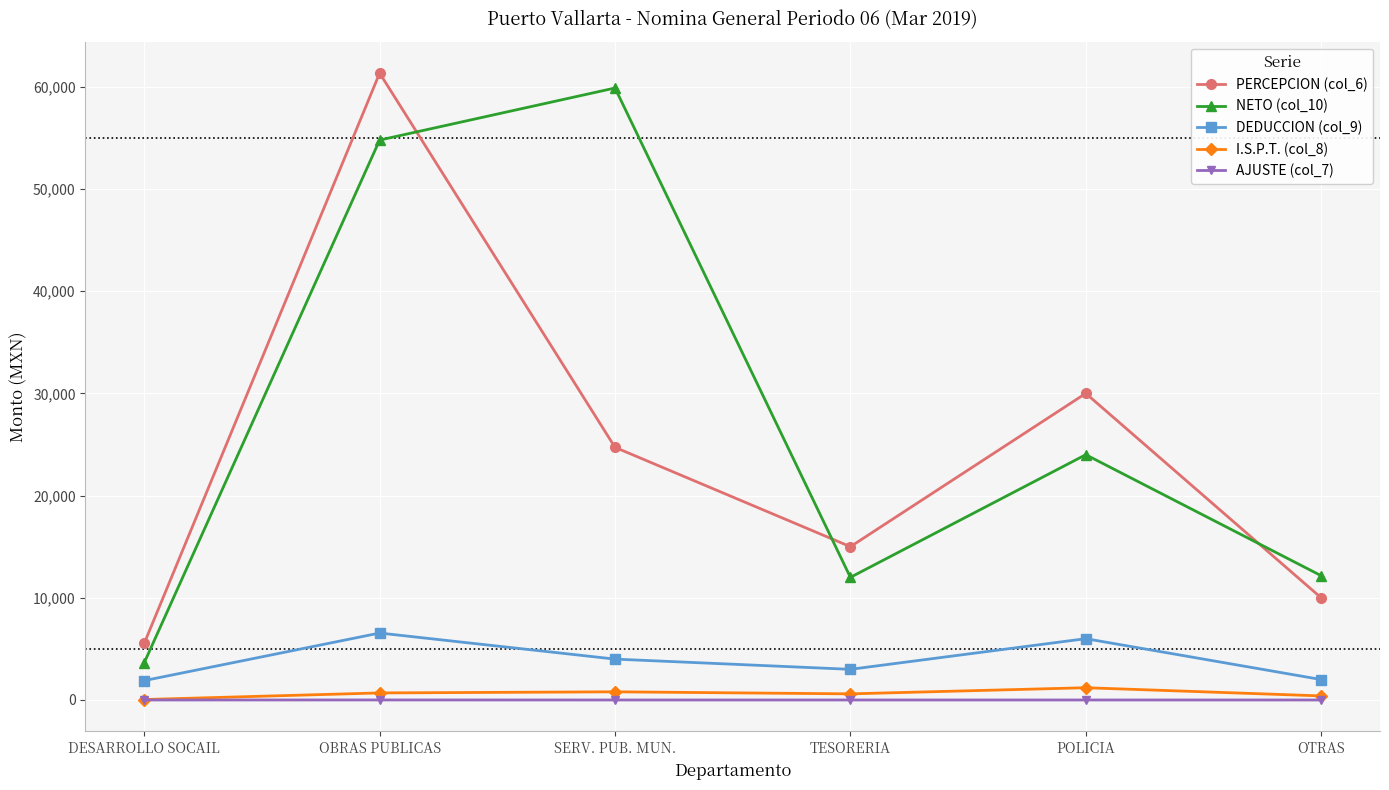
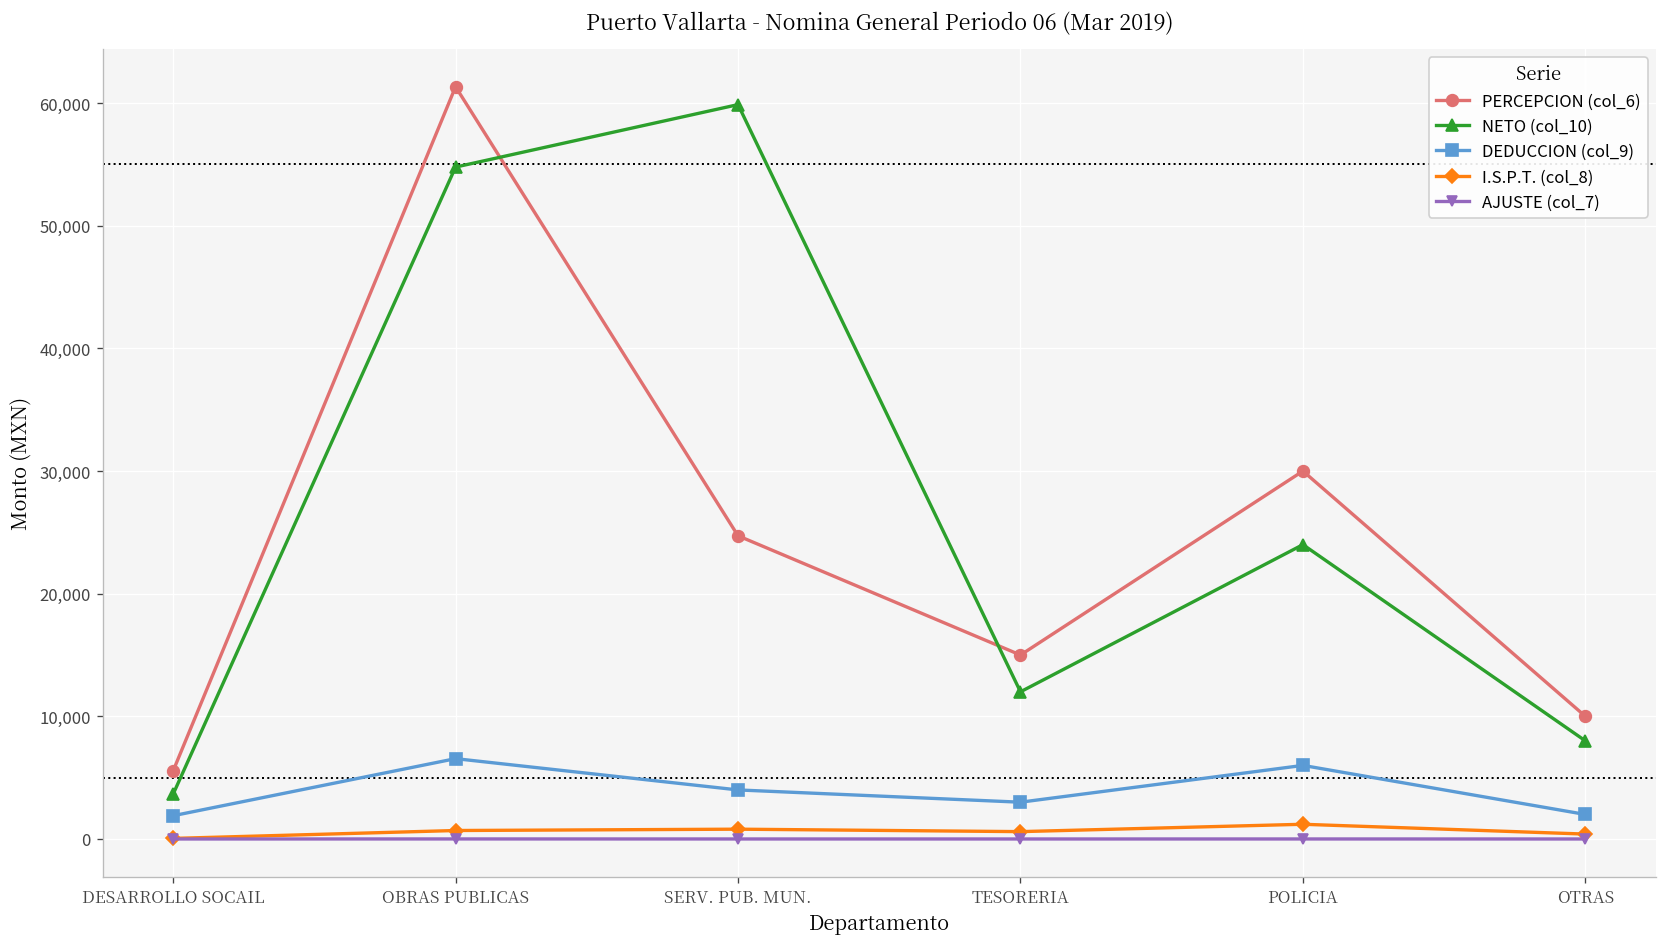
  {
    "PERCEPCION (col_6)": {
      "DESARROLLO SOCAIL": "5,500",
      "OBRAS PUBLICAS": "61,300",
      "SERV. PUB. MUN.": "24,700",
      "TESORERIA": "15,000",
      "POLICIA": "30,000",
      "OTRAS": "10,000"
    },
    "NETO (col_10)": {
      "DESARROLLO SOCAIL": "3,700",
      "OBRAS PUBLICAS": "54,800",
      "SERV. PUB. MUN.": "59,900",
      "TESORERIA": "12,000",
      "POLICIA": "24,000",
-     "OTRAS": "12,200"
+     "OTRAS": "8,000"
    },
    "DEDUCCION (col_9)": {
      "DESARROLLO SOCAIL": "1,900",
      "OBRAS PUBLICAS": "6,600",
      "SERV. PUB. MUN.": "4,000",
      "TESORERIA": "3,000",
      "POLICIA": "6,000",
      "OTRAS": "2,000"
    },
    "I.S.P.T. (col_8)": {
      "OBRAS PUBLICAS": "700",
      "SERV. PUB. MUN.": "800",
      "TESORERIA": "600",
      "POLICIA": "1,200",
      "OTRAS": "400"
    },
    "AJUSTE (col_7)": {
      "OBRAS PUBLICAS": "0",
      "SERV. PUB. MUN.": "0",
      "TESORERIA": "0",
      "POLICIA": "0",
      "OTRAS": "0"
    }
  }
